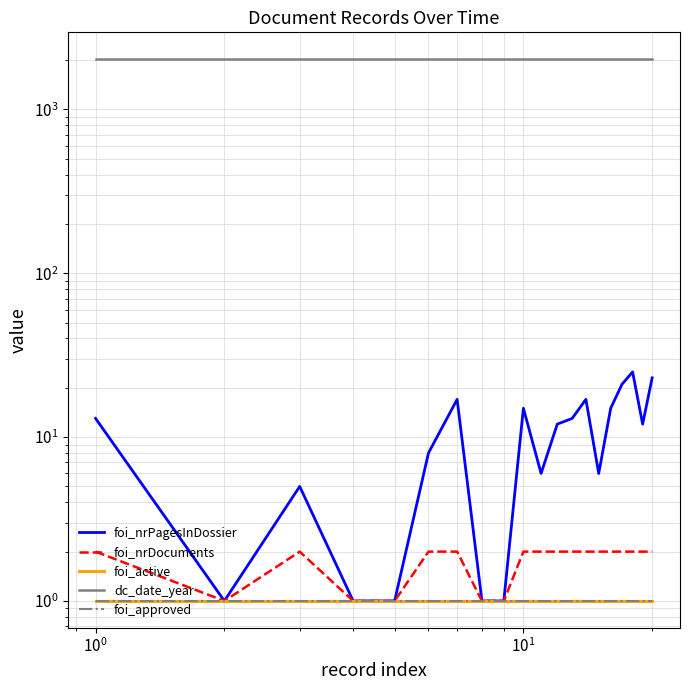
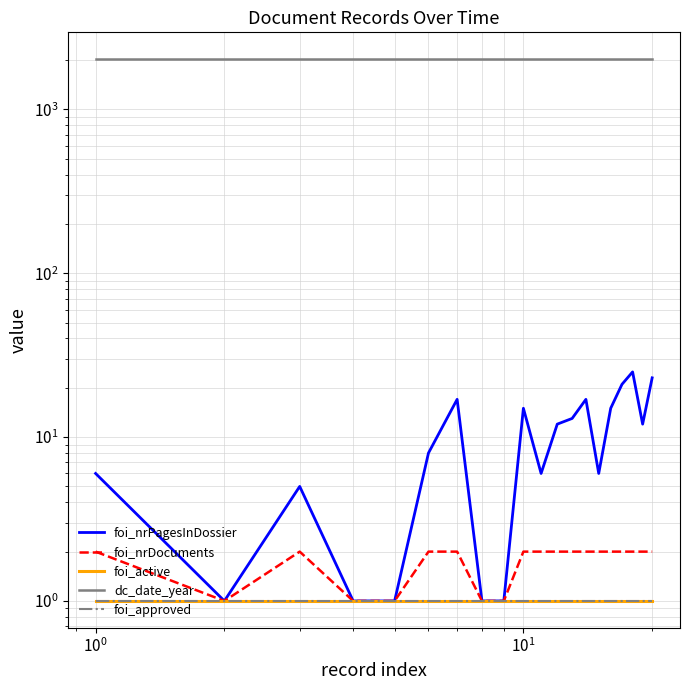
  {
    "foi_nrPagesInDossier": {
-     "10^0": 13,
+     "10^0": 6,
      "10^1": 15
    },
    "foi_nrDocuments": {
      "10^0": 2,
      "10^1": 2
    }
  }
